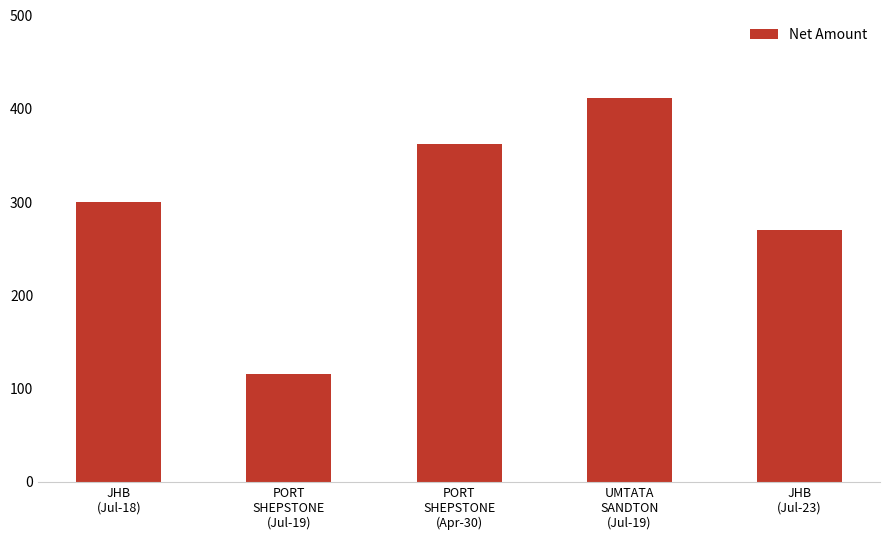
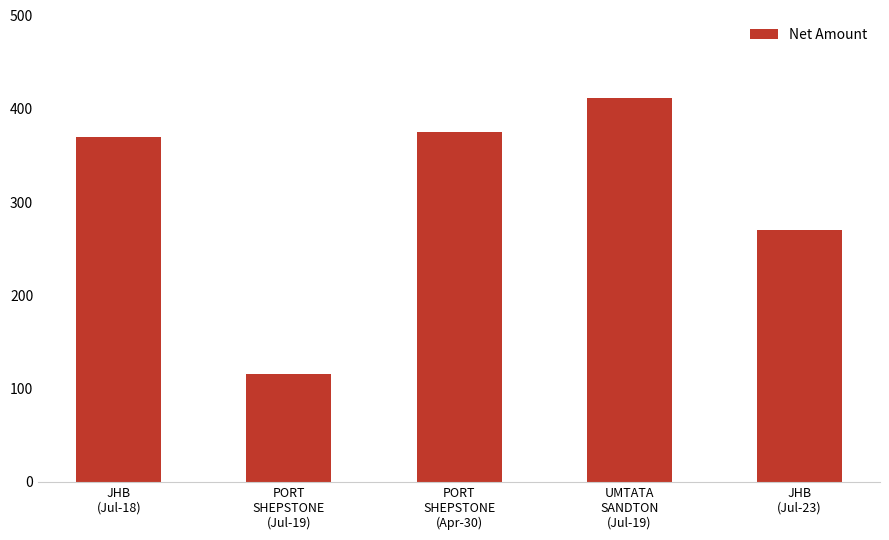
  {
-   "JHB (Jul-18)": 300,
+   "JHB (Jul-18)": 370,
    "PORT SHEPSTONE (Jul-19)": 120,
-   "PORT SHEPSTONE (Apr-30)": 360,
+   "PORT SHEPSTONE (Apr-30)": 380,
    "UMTATA SANDTON (Jul-19)": 410,
    "JHB (Jul-23)": 270
  }
